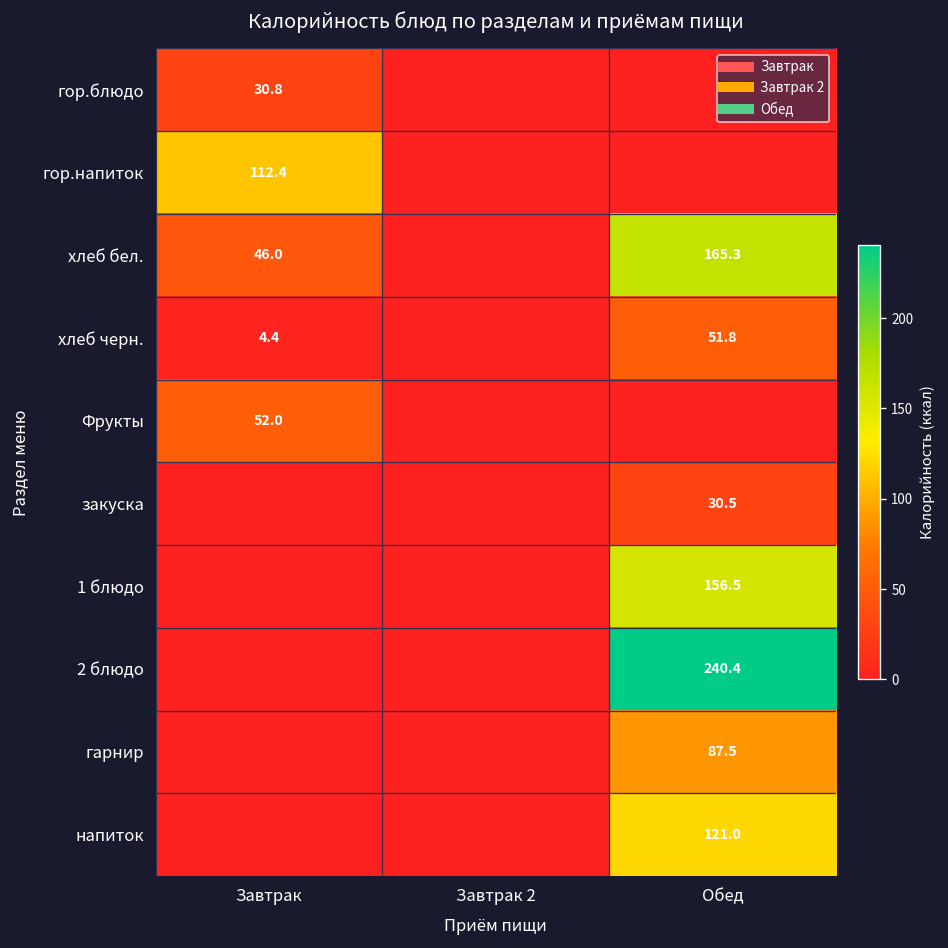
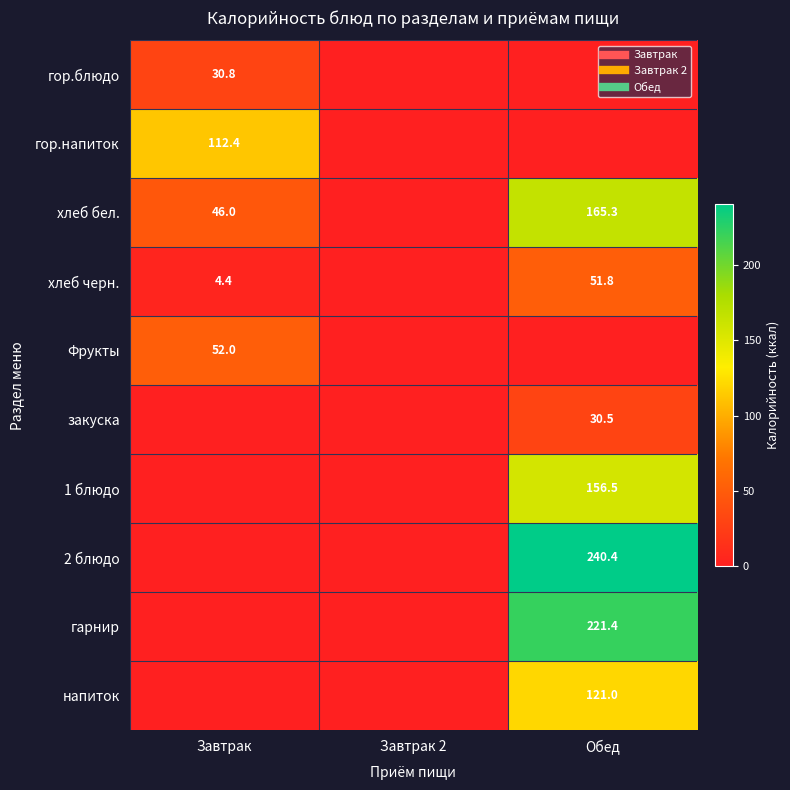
  {
    "гор.блюдо": {
      "Завтрак": 30.8
    },
    "гор.напиток": {
      "Завтрак": 112.4
    },
    "хлеб бел.": {
      "Завтрак": 46.0,
      "Обед": 165.3
    },
    "хлеб черн.": {
      "Завтрак": 4.4,
      "Обед": 51.8
    },
    "Фрукты": {
      "Завтрак": 52.0
    },
    "закуска": {
      "Обед": 30.5
    },
    "1 блюдо": {
      "Обед": 156.5
    },
    "2 блюдо": {
      "Обед": 240.4
    },
    "гарнир": {
-     "Обед": 87.5
+     "Обед": 221.4
    },
    "напиток": {
      "Обед": 121.0
    }
  }
